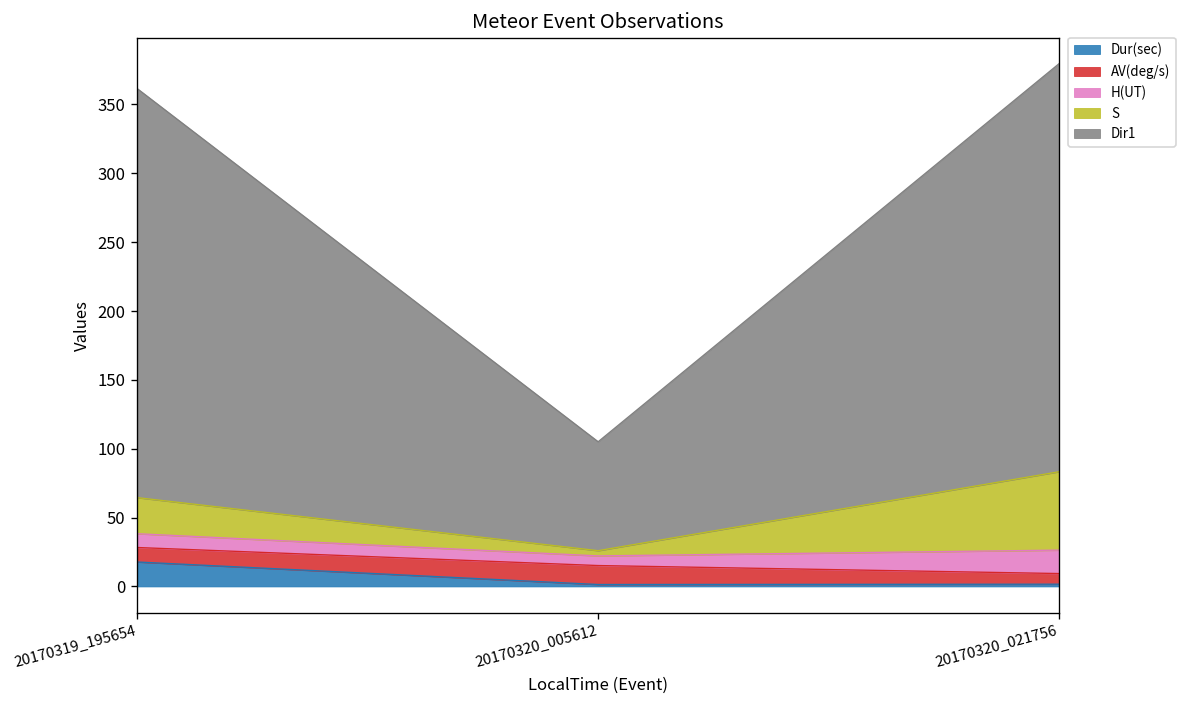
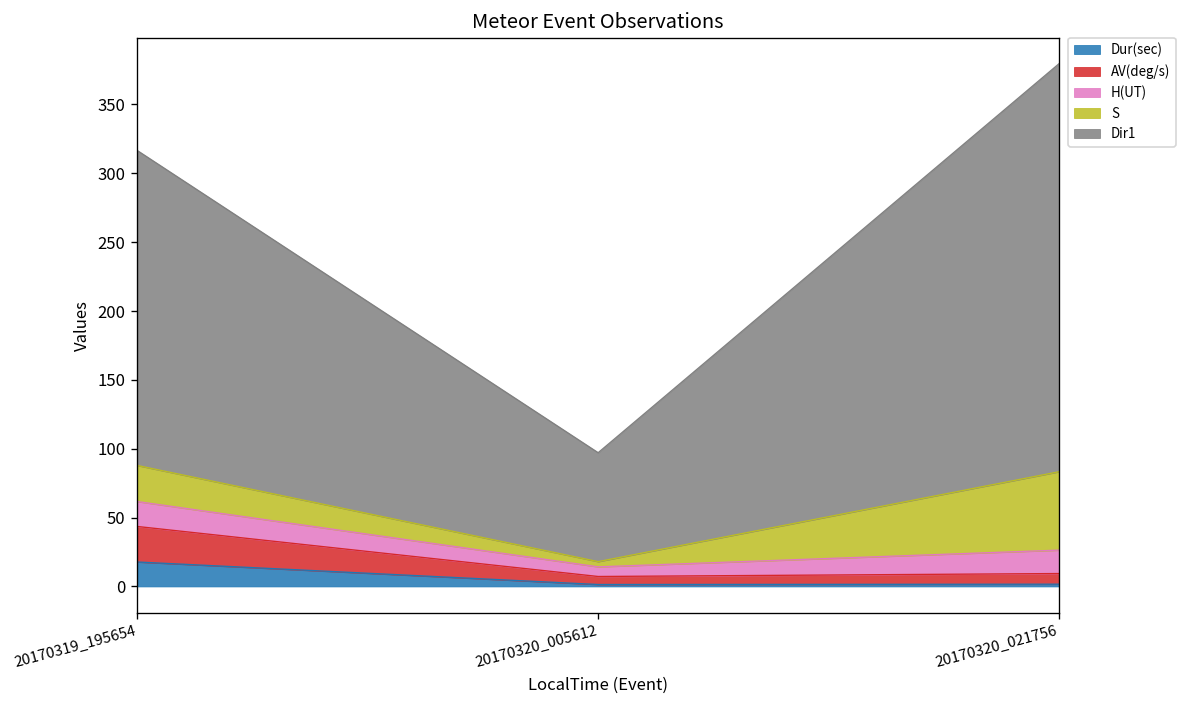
  {
    "Dur(sec)": {
      "20170319_195654": 18,
      "20170320_005612": 1,
      "20170320_021756": 2
    },
    "AV(deg/s)": {
-     "20170319_195654": 11,
-     "20170320_005612": 14,
+     "20170319_195654": 26,
+     "20170320_005612": 6,
      "20170320_021756": 8
    },
    "H(UT)": {
-     "20170319_195654": 10,
+     "20170319_195654": 18,
      "20170320_005612": 7,
      "20170320_021756": 17
    },
    "S": {
      "20170319_195654": 26,
      "20170320_005612": 4,
      "20170320_021756": 57
    },
    "Dir1": {
-     "20170319_195654": 297,
+     "20170319_195654": 229,
      "20170320_005612": 79,
      "20170320_021756": 296
    }
  }
